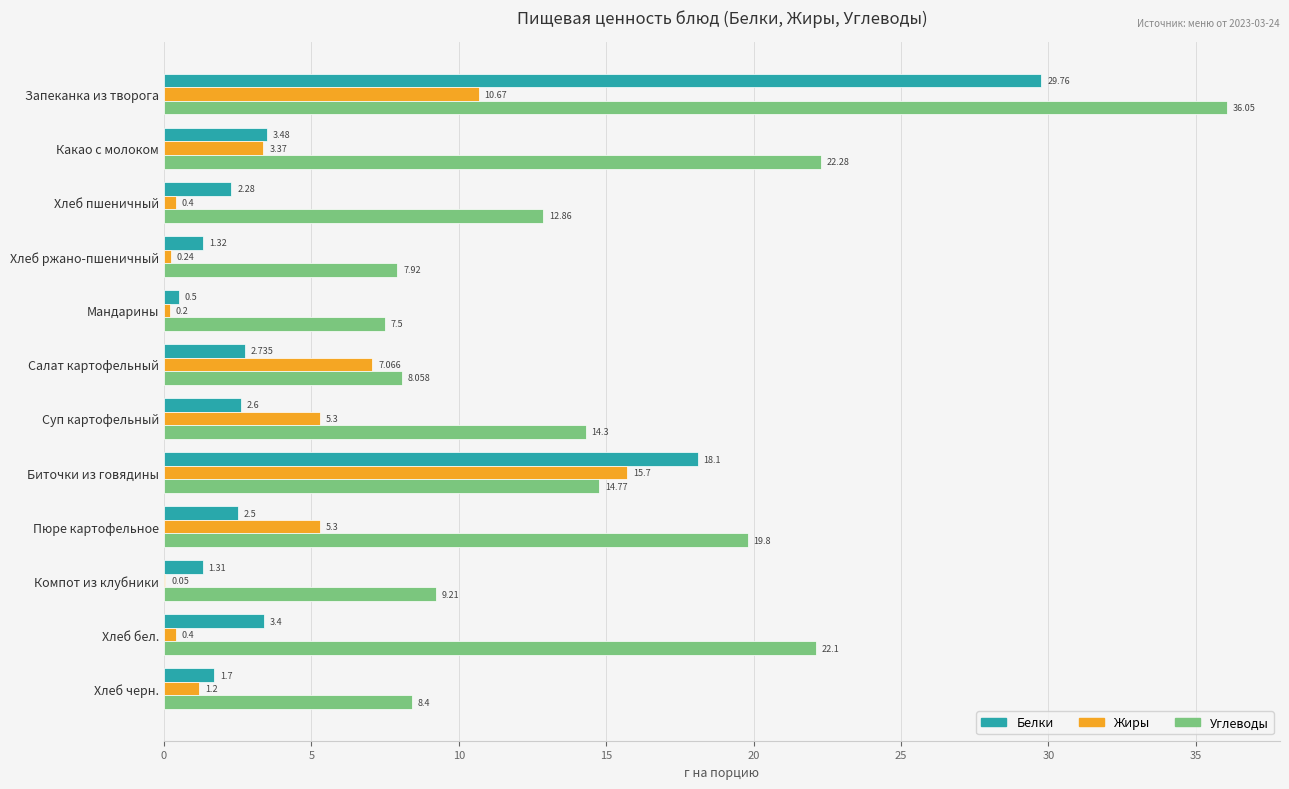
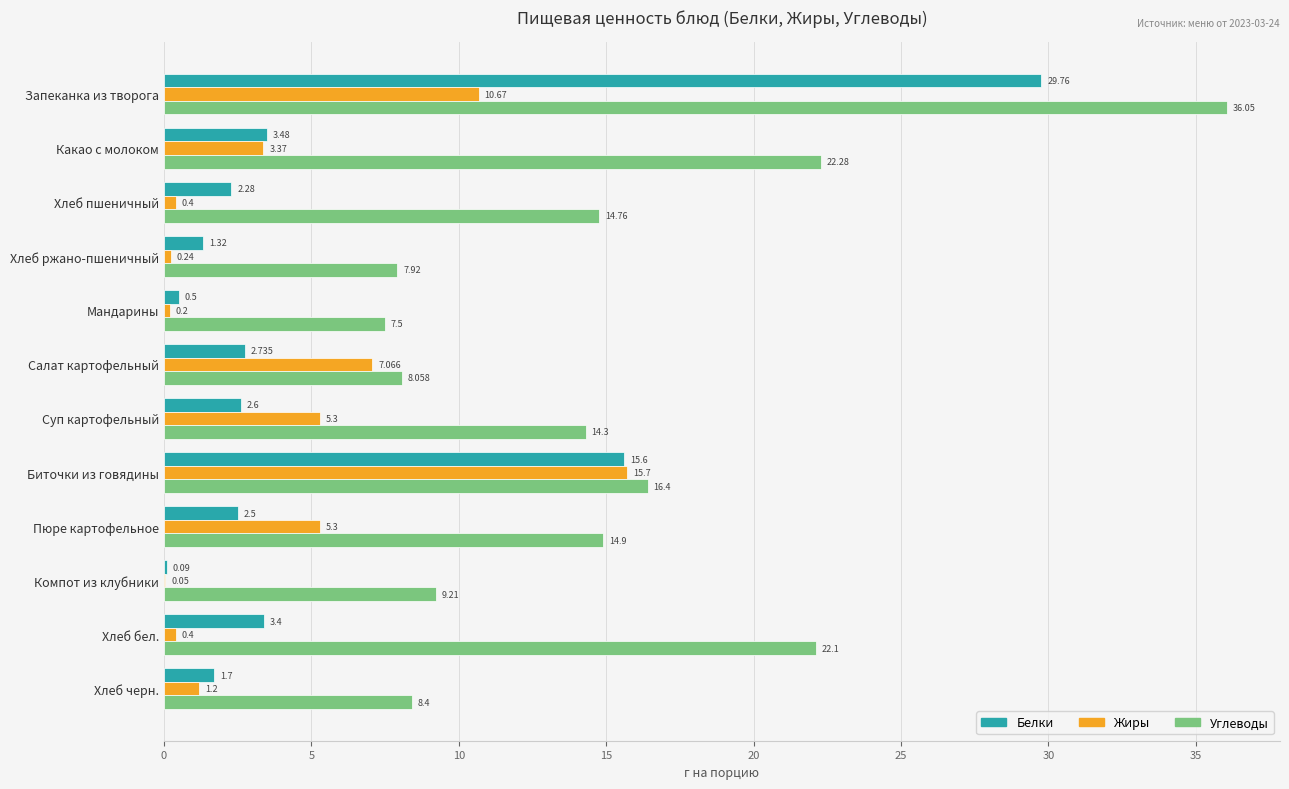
  {
    "Белки": {
      "Запеканка из творога": 29.76,
      "Какао с молоком": 3.48,
      "Хлеб пшеничный": 2.28,
      "Хлеб ржано-пшеничный": 1.32,
      "Мандарины": 0.5,
      "Салат картофельный": 2.735,
      "Суп картофельный": 2.6,
-     "Биточки из говядины": 18.1,
+     "Биточки из говядины": 15.6,
      "Пюре картофельное": 2.5,
-     "Компот из клубники": 1.31,
+     "Компот из клубники": 0.09,
      "Хлеб бел.": 3.4,
      "Хлеб черн.": 1.7
    },
    "Жиры": {
      "Запеканка из творога": 10.67,
      "Какао с молоком": 3.37,
      "Хлеб пшеничный": 0.4,
      "Хлеб ржано-пшеничный": 0.24,
      "Мандарины": 0.2,
      "Салат картофельный": 7.066,
      "Суп картофельный": 5.3,
      "Биточки из говядины": 15.7,
      "Пюре картофельное": 5.3,
      "Компот из клубники": 0.05,
      "Хлеб бел.": 0.4,
      "Хлеб черн.": 1.2
    },
    "Углеводы": {
      "Запеканка из творога": 36.05,
      "Какао с молоком": 22.28,
-     "Хлеб пшеничный": 12.86,
+     "Хлеб пшеничный": 14.76,
      "Хлеб ржано-пшеничный": 7.92,
      "Мандарины": 7.5,
      "Салат картофельный": 8.058,
      "Суп картофельный": 14.3,
-     "Биточки из говядины": 14.77,
-     "Пюре картофельное": 19.8,
+     "Биточки из говядины": 16.4,
+     "Пюре картофельное": 14.9,
      "Компот из клубники": 9.21,
      "Хлеб бел.": 22.1,
      "Хлеб черн.": 8.4
    }
  }
